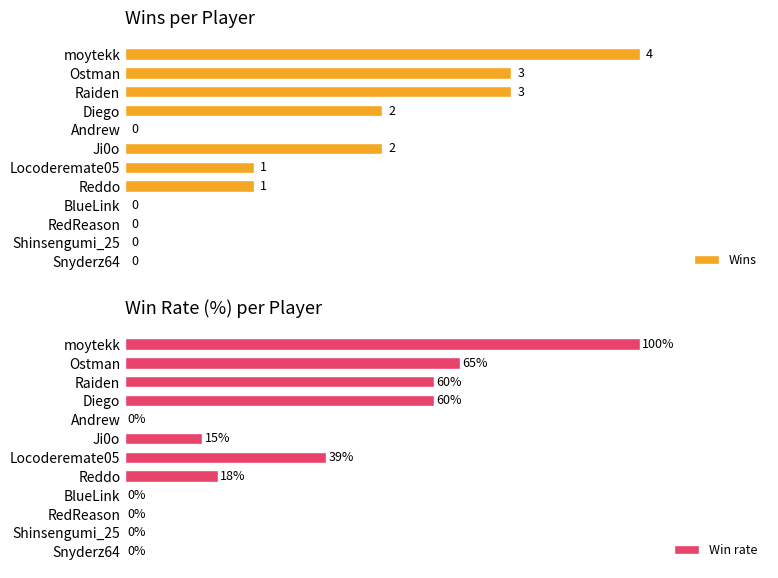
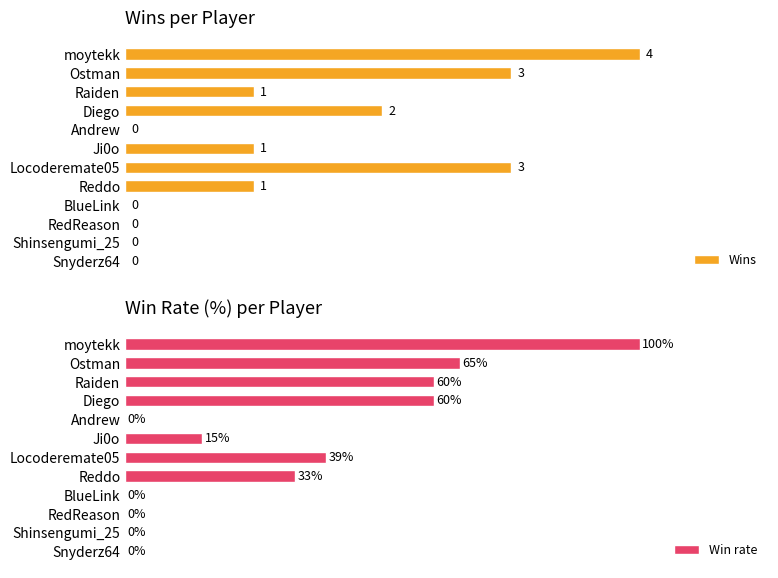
  {
    "Wins per Player": {
      "moytekk": "4",
      "Ostman": "3",
-     "Raiden": "3",
+     "Raiden": "1",
      "Diego": "2",
      "Andrew": "0",
-     "Ji0o": "2",
-     "Locoderemate05": "1",
+     "Ji0o": "1",
+     "Locoderemate05": "3",
      "Reddo": "1",
      "BlueLink": "0",
      "RedReason": "0",
      "Shinsengumi_25": "0",
      "Snyderz64": "0"
    },
    "Win Rate (%) per Player": {
      "moytekk": "100%",
      "Ostman": "65%",
      "Raiden": "60%",
      "Diego": "60%",
      "Andrew": "0%",
      "Ji0o": "15%",
      "Locoderemate05": "39%",
-     "Reddo": "18%",
+     "Reddo": "33%",
      "BlueLink": "0%",
      "RedReason": "0%",
      "Shinsengumi_25": "0%",
      "Snyderz64": "0%"
    }
  }
